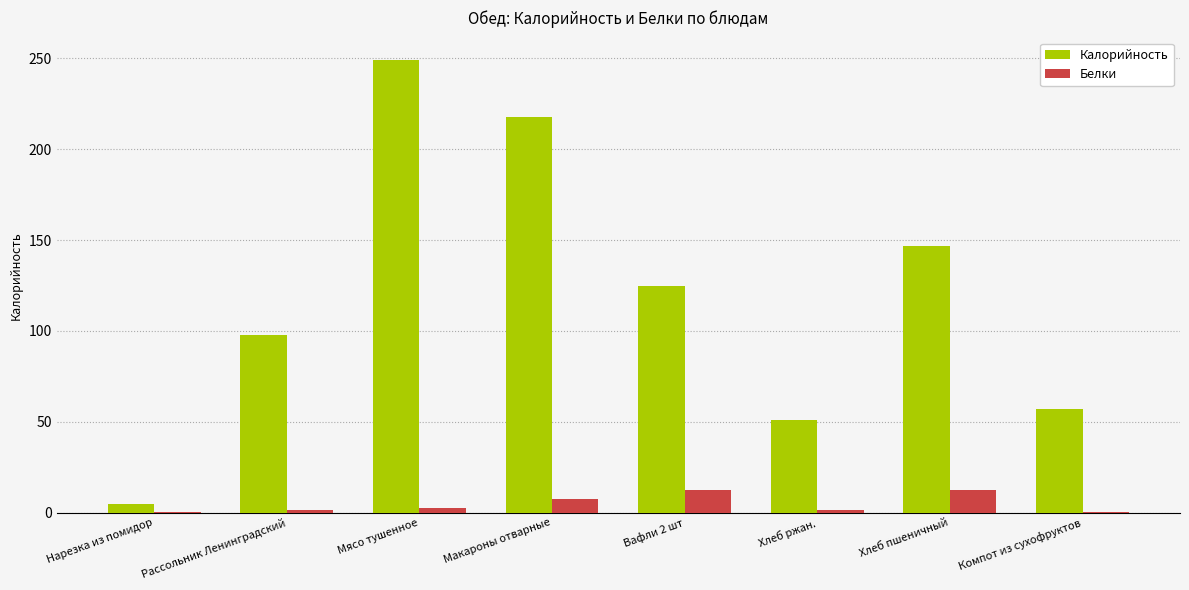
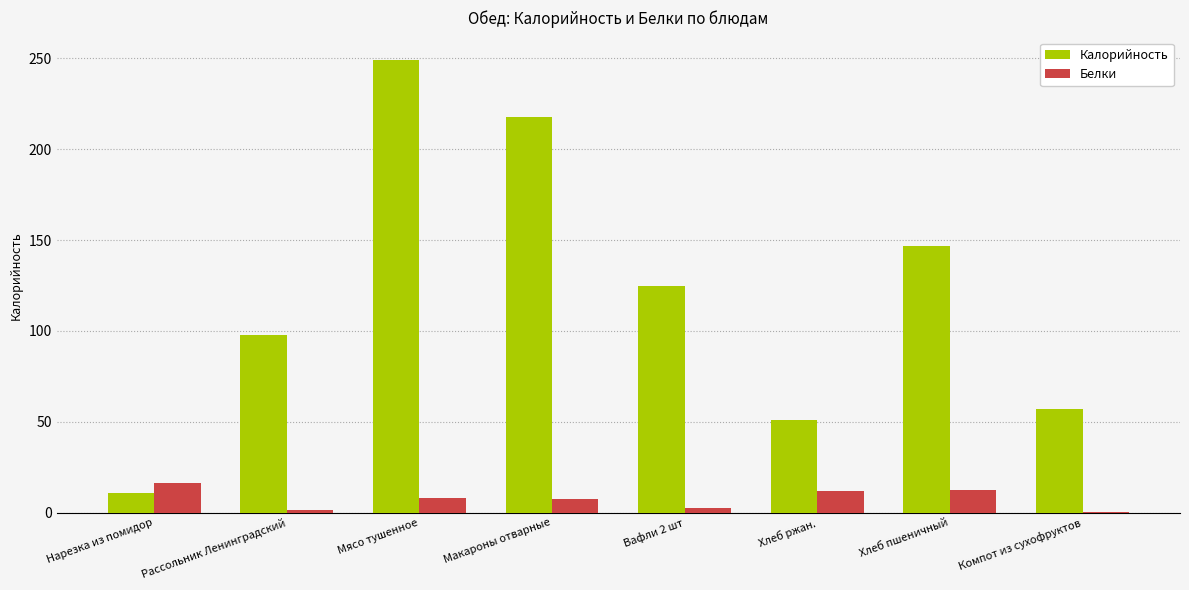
  {
    "Калорийность": {
-     "Нарезка из помидор": 5,
+     "Нарезка из помидор": 11,
      "Рассольник Ленинградский": 98,
      "Мясо тушенное": 249,
      "Макароны отварные": 218,
      "Вафли 2 шт": 125,
      "Хлеб ржан.": 51,
      "Хлеб пшеничный": 147,
      "Компот из сухофруктов": 57
    },
    "Белки": {
-     "Нарезка из помидор": 1,
+     "Нарезка из помидор": 16,
      "Рассольник Ленинградский": 2,
-     "Мясо тушенное": 3,
+     "Мясо тушенное": 8,
      "Макароны отварные": 8,
-     "Вафли 2 шт": 13,
-     "Хлеб ржан.": 1,
+     "Вафли 2 шт": 2,
+     "Хлеб ржан.": 12,
      "Хлеб пшеничный": 12
    }
  }
